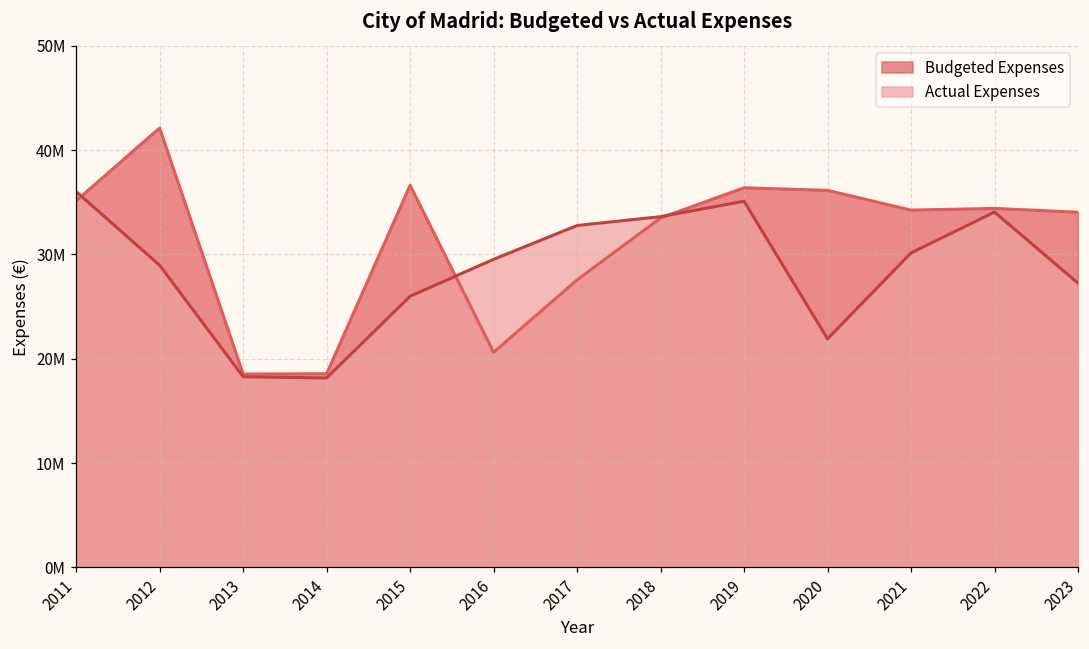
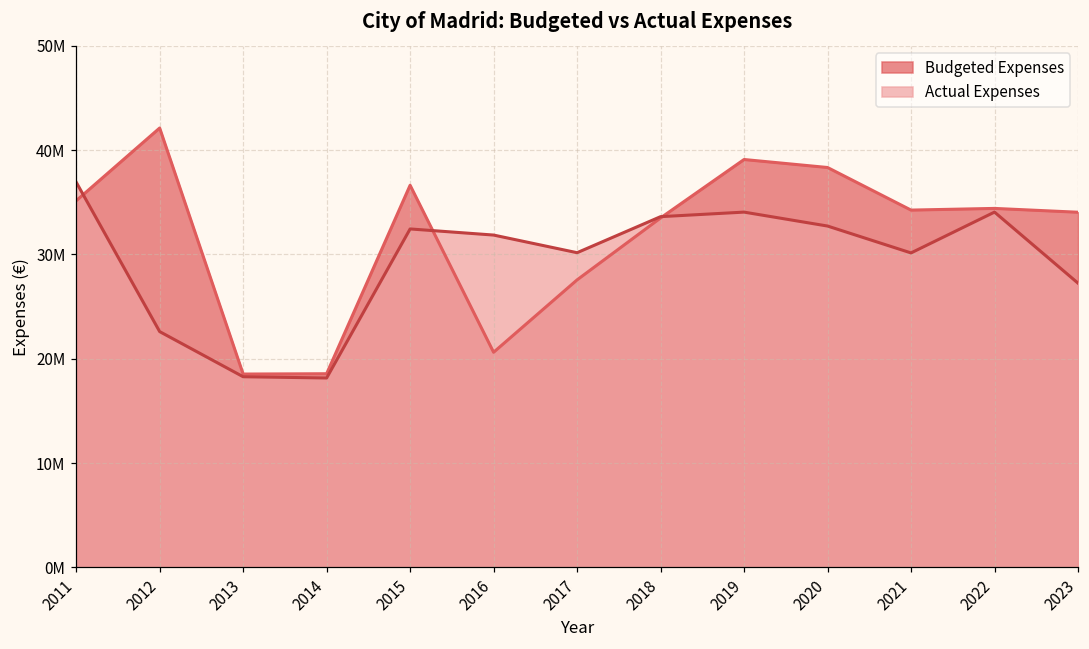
  {
    "Budgeted Expenses": {
      "2011": 35000000,
      "2012": 42000000,
      "2014": 19000000,
      "2015": 37000000,
      "2016": 21000000,
      "2017": 28000000,
-     "2019": 36000000,
-     "2020": 36000000,
+     "2019": 39000000,
+     "2020": 38000000,
      "2021": 34000000,
      "2022": 34000000,
      "2023": 34000000
    },
    "Actual Expenses": {
-     "2011": 36000000,
-     "2012": 29000000,
+     "2011": 37000000,
+     "2012": 23000000,
      "2014": 18000000,
-     "2015": 26000000,
-     "2016": 30000000,
-     "2017": 33000000,
-     "2019": 35000000,
-     "2020": 22000000,
+     "2015": 32000000,
+     "2016": 32000000,
+     "2017": 30000000,
+     "2019": 34000000,
+     "2020": 33000000,
      "2021": 30000000,
      "2022": 34000000,
      "2023": 27000000
    }
  }
